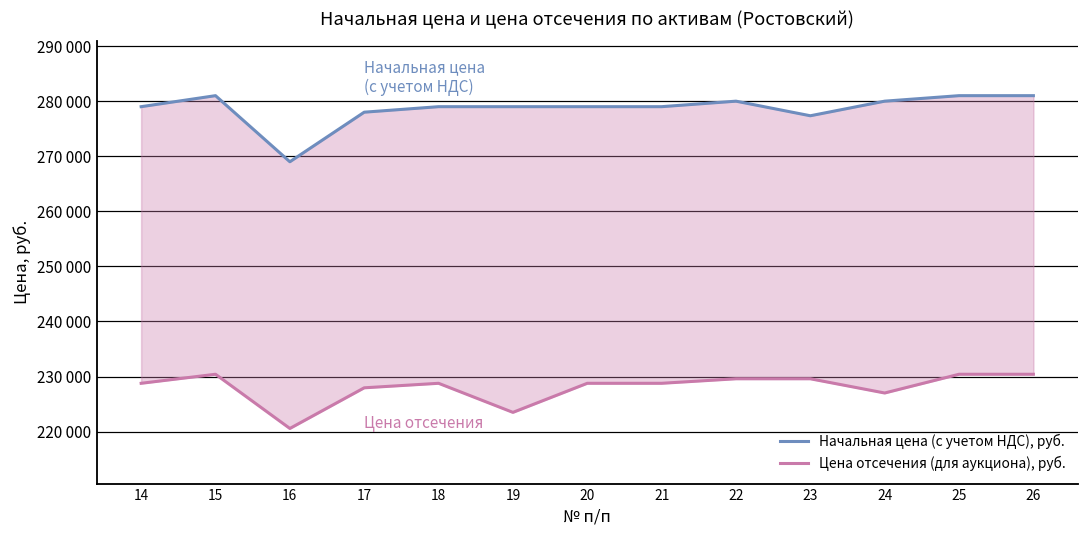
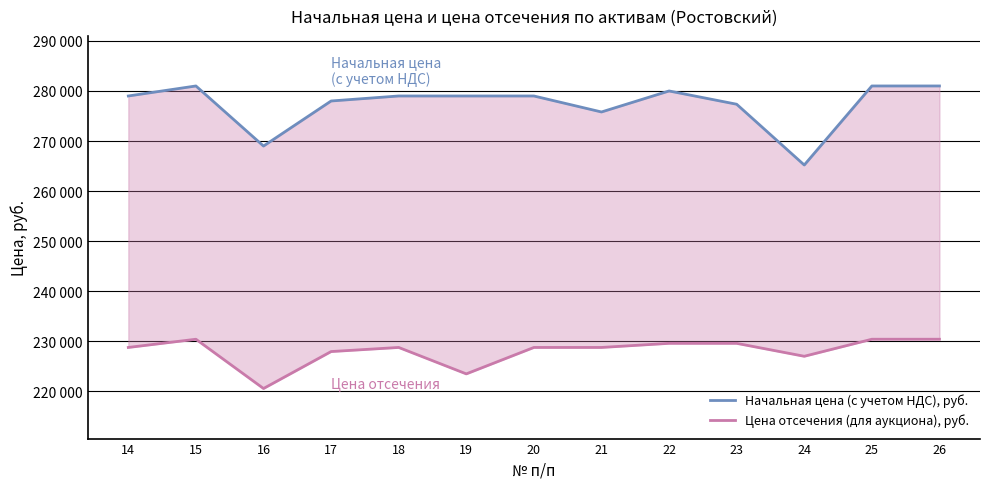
  {
    "Начальная цена (с учетом НДС), руб.": {
      "14": 279000,
      "15": 281000,
      "16": 269000,
      "17": 278000,
      "18": 279000,
      "19": 279000,
      "20": 279000,
-     "21": 279000,
+     "21": 276000,
      "22": 280000,
      "23": 277000,
-     "24": 280000,
+     "24": 265000,
      "25": 281000,
      "26": 281000
    },
    "Цена отсечения (для аукциона), руб.": {
      "14": 229000,
      "15": 230000,
      "16": 221000,
      "17": 228000,
      "18": 229000,
      "19": 224000,
      "20": 229000,
      "21": 229000,
      "22": 230000,
      "23": 230000,
      "24": 227000,
      "25": 230000,
      "26": 230000
    }
  }
